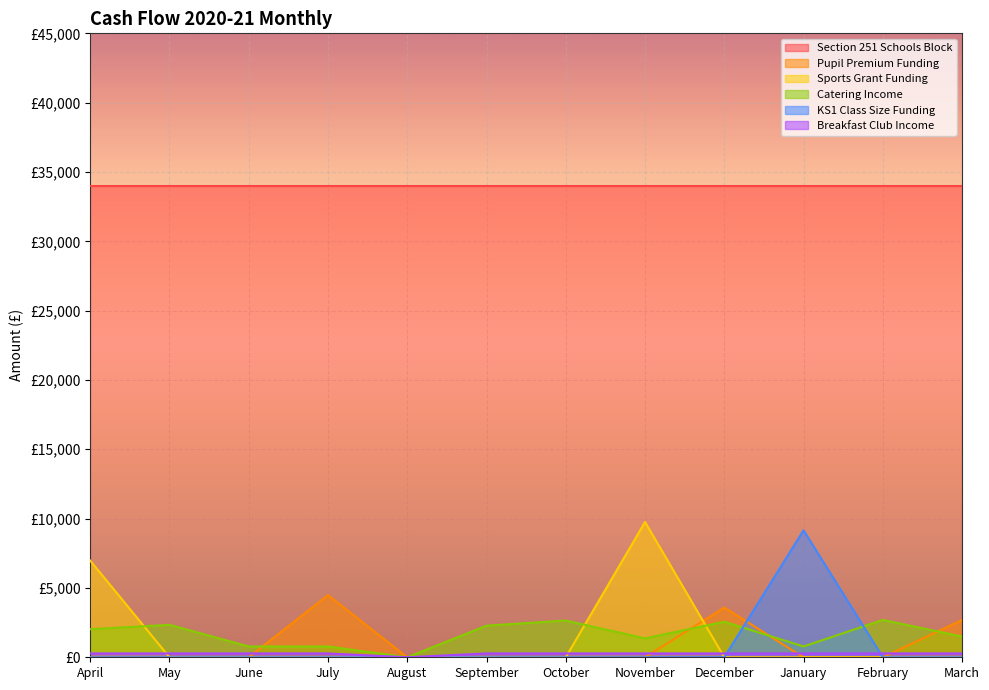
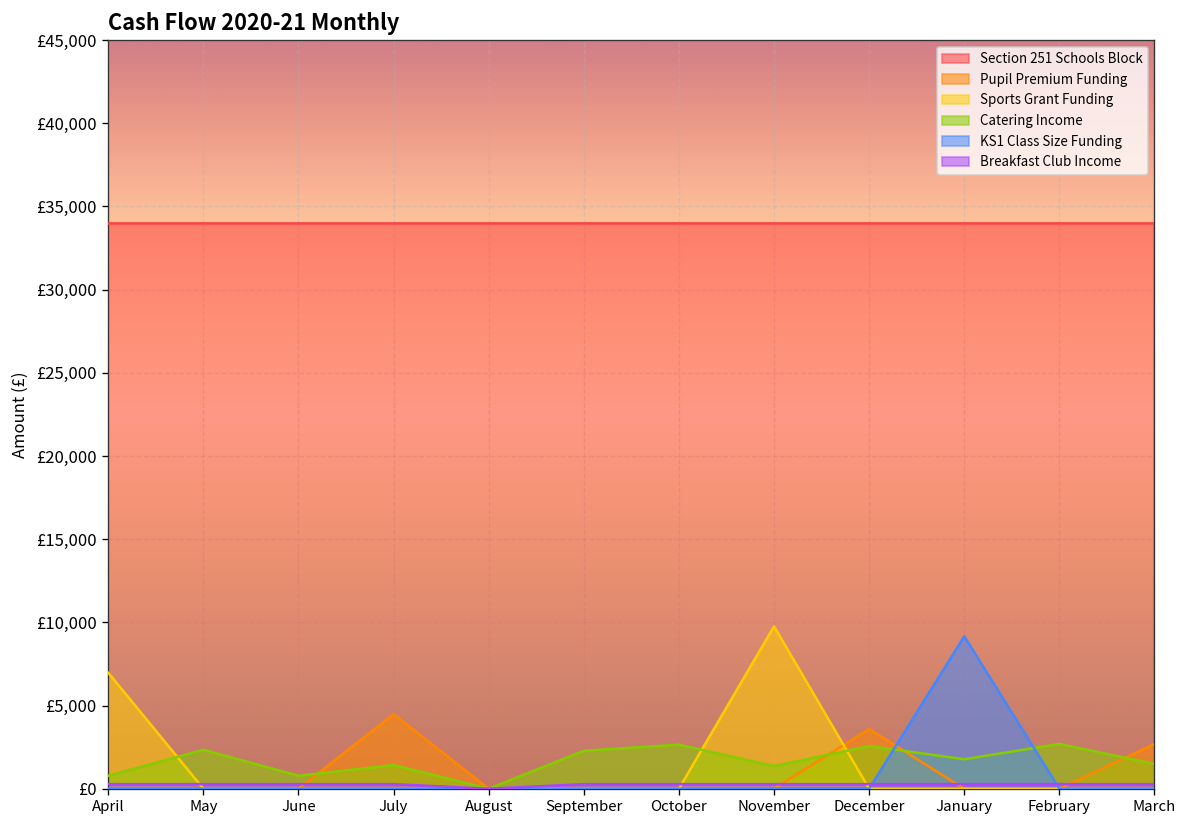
  {
    "Section 251 Schools Block": {
      "April": "£34,000",
      "May": "£34,000",
      "June": "£34,000",
      "July": "£34,000",
      "August": "£34,000",
      "September": "£34,000",
      "October": "£34,000",
      "November": "£34,000",
      "December": "£34,000",
      "January": "£34,000",
      "February": "£34,000",
      "March": "£34,000"
    },
    "Catering Income": {
-     "April": "£2,000",
+     "April": "£800",
      "May": "£2,300",
      "June": "£800",
-     "July": "£800",
+     "July": "£1,400",
      "September": "£2,300",
      "October": "£2,700",
      "November": "£1,400",
      "December": "£2,600",
-     "January": "£800",
+     "January": "£1,800",
      "February": "£2,700",
      "March": "£1,500"
    },
    "KS1 Class Size Funding": {
      "January": "£9,200"
    },
    "Breakfast Club Income": {
      "April": "£300",
      "May": "£300",
      "June": "£300",
      "July": "£300",
      "September": "£300",
      "October": "£300",
      "November": "£300",
      "December": "£300",
      "January": "£300",
      "February": "£300",
      "March": "£300"
    }
  }
